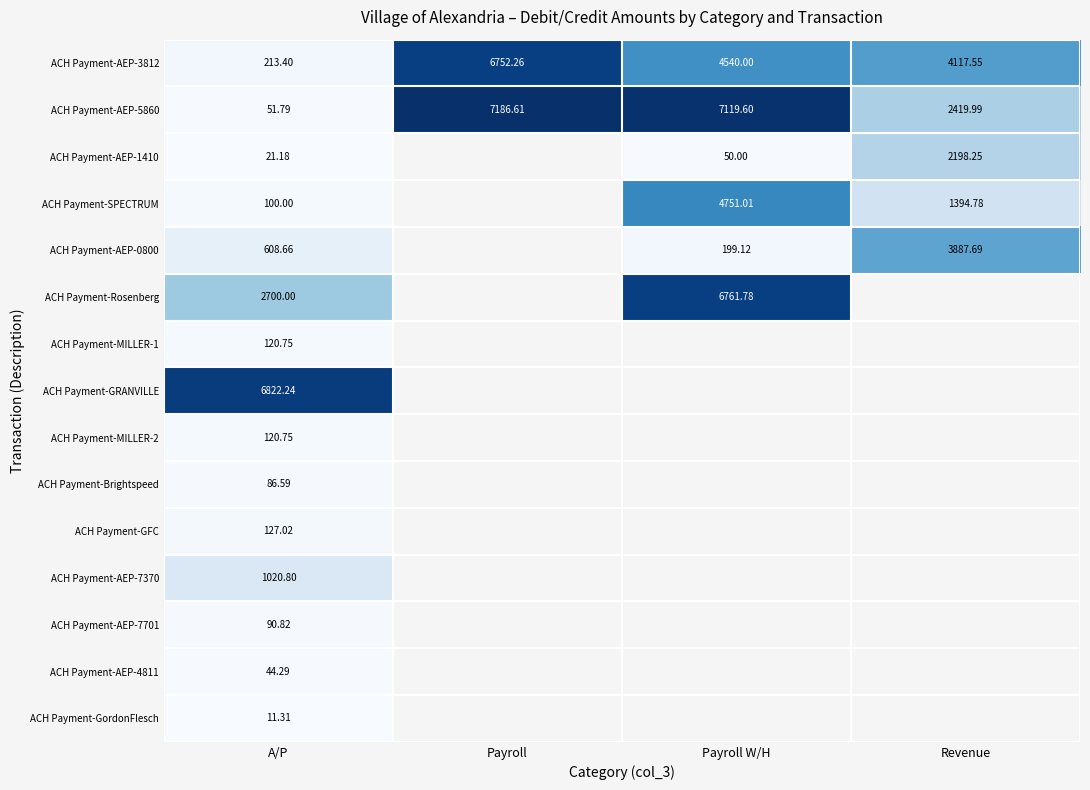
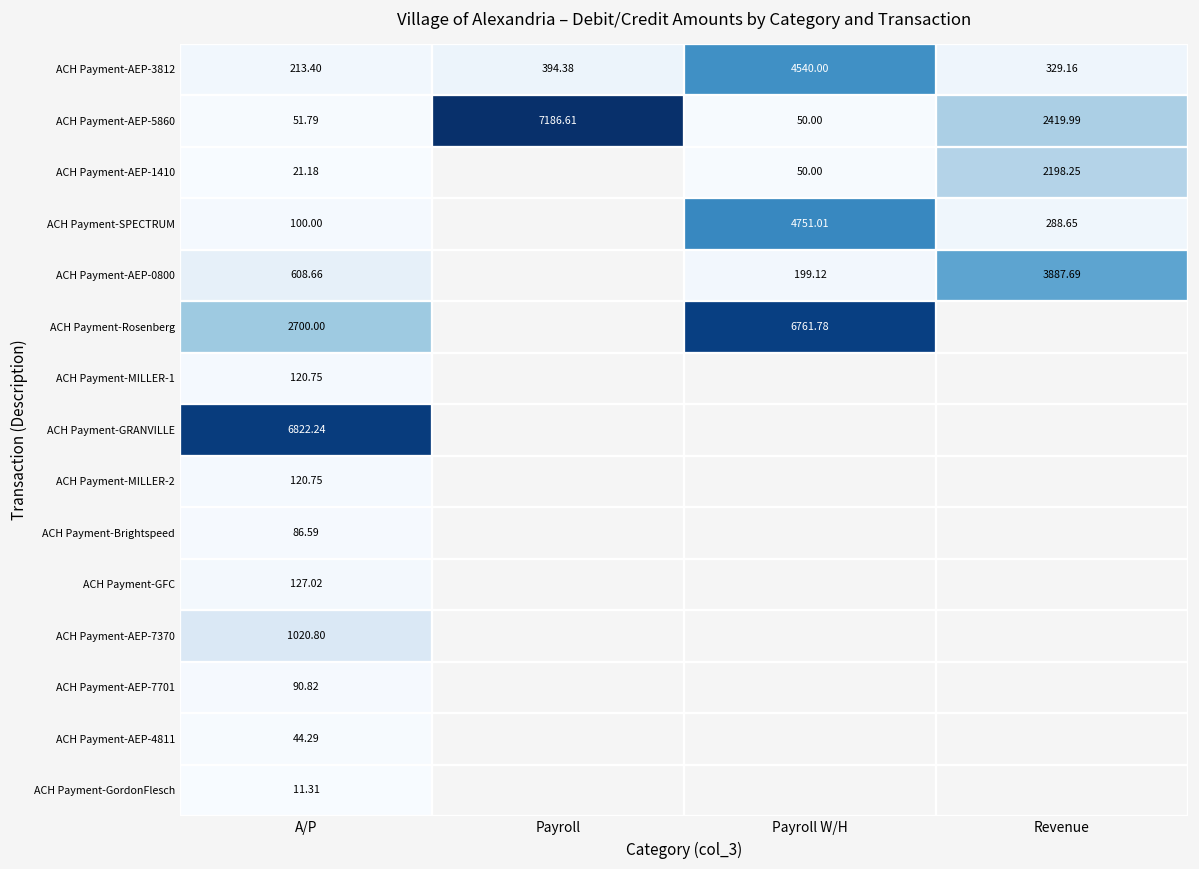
  {
    "ACH Payment-AEP-3812": {
      "A/P": 213.40,
-     "Payroll": 6752.26,
+     "Payroll": 394.38,
      "Payroll W/H": 4540.00,
-     "Revenue": 4117.55
+     "Revenue": 329.16
    },
    "ACH Payment-AEP-5860": {
      "A/P": 51.79,
      "Payroll": 7186.61,
-     "Payroll W/H": 7119.60,
+     "Payroll W/H": 50.00,
      "Revenue": 2419.99
    },
    "ACH Payment-AEP-1410": {
      "A/P": 21.18,
      "Payroll W/H": 50.00,
      "Revenue": 2198.25
    },
    "ACH Payment-SPECTRUM": {
      "A/P": 100.00,
      "Payroll W/H": 4751.01,
-     "Revenue": 1394.78
+     "Revenue": 288.65
    },
    "ACH Payment-AEP-0800": {
      "A/P": 608.66,
      "Payroll W/H": 199.12,
      "Revenue": 3887.69
    },
    "ACH Payment-Rosenberg": {
      "A/P": 2700.00,
      "Payroll W/H": 6761.78
    },
    "ACH Payment-MILLER-1": {
      "A/P": 120.75
    },
    "ACH Payment-GRANVILLE": {
      "A/P": 6822.24
    },
    "ACH Payment-MILLER-2": {
      "A/P": 120.75
    },
    "ACH Payment-Brightspeed": {
      "A/P": 86.59
    },
    "ACH Payment-GFC": {
      "A/P": 127.02
    },
    "ACH Payment-AEP-7370": {
      "A/P": 1020.80
    },
    "ACH Payment-AEP-7701": {
      "A/P": 90.82
    },
    "ACH Payment-AEP-4811": {
      "A/P": 44.29
    },
    "ACH Payment-GordonFlesch": {
      "A/P": 11.31
    }
  }
